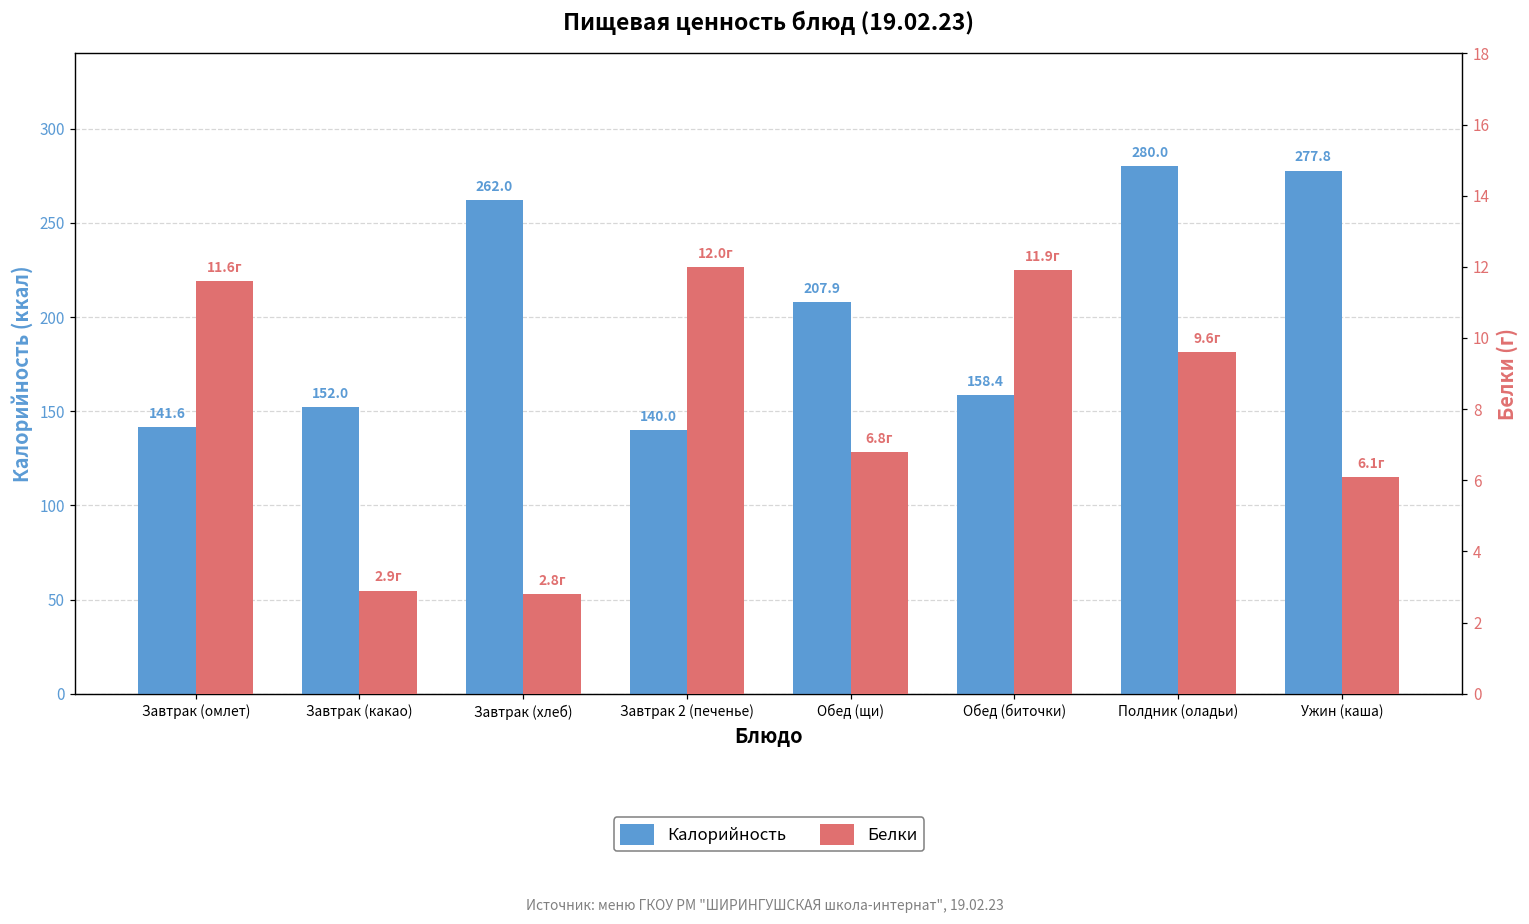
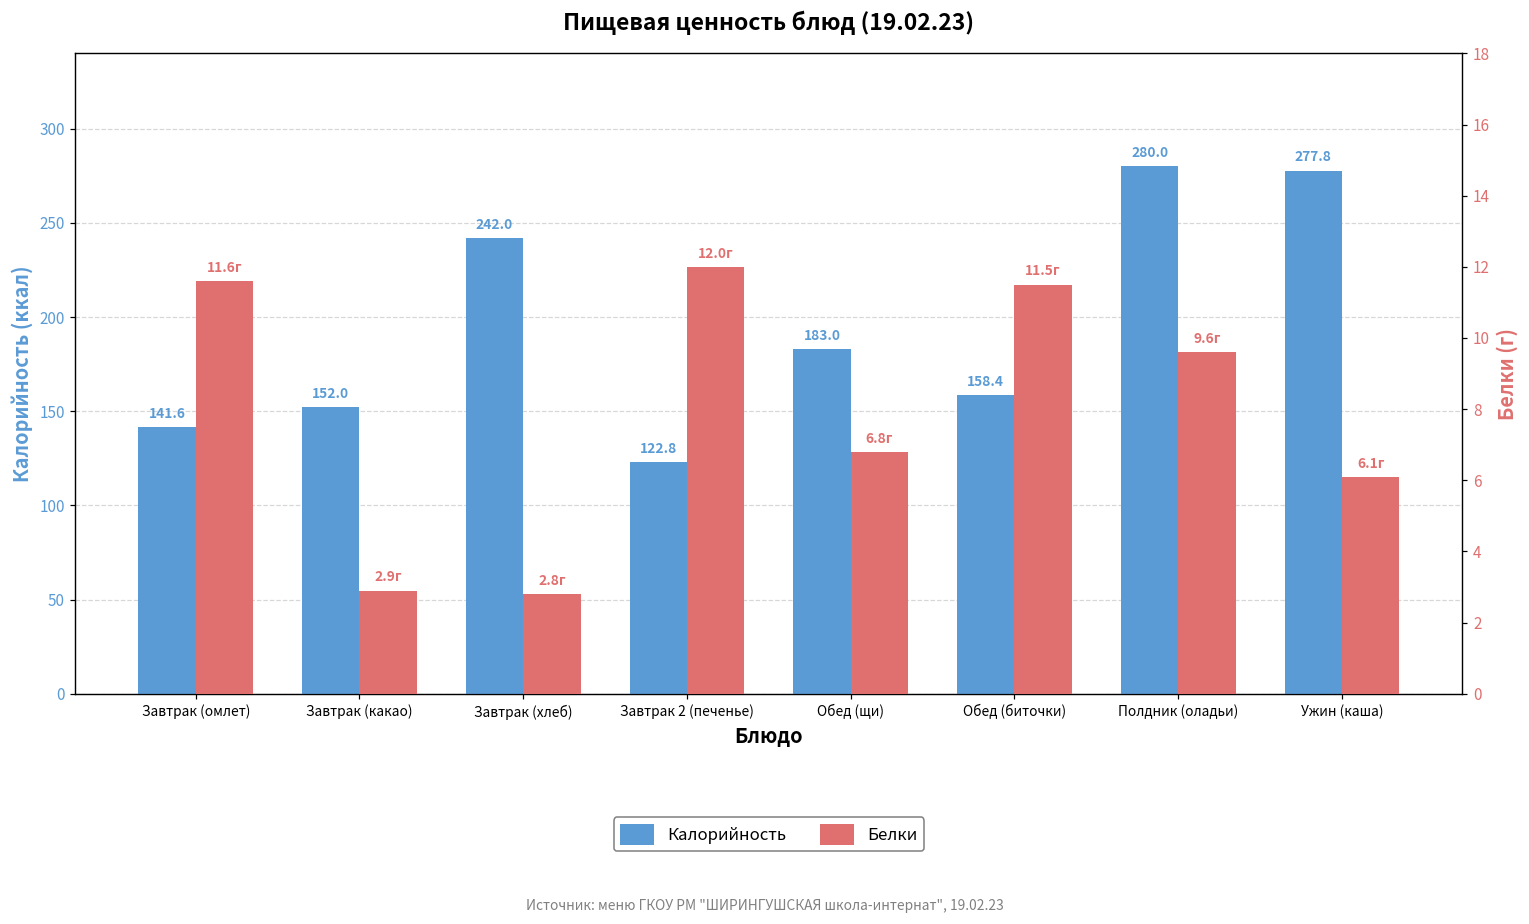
  {
    "Калорийность": {
      "Завтрак (омлет)": "141.6",
      "Завтрак (какао)": "152.0",
-     "Завтрак (хлеб)": "262.0",
-     "Завтрак 2 (печенье)": "140.0",
-     "Обед (щи)": "207.9",
+     "Завтрак (хлеб)": "242.0",
+     "Завтрак 2 (печенье)": "122.8",
+     "Обед (щи)": "183.0",
      "Обед (биточки)": "158.4",
      "Полдник (оладьи)": "280.0",
      "Ужин (каша)": "277.8"
    },
    "Белки": {
      "Завтрак (омлет)": "11.6г",
      "Завтрак (какао)": "2.9г",
      "Завтрак (хлеб)": "2.8г",
      "Завтрак 2 (печенье)": "12.0г",
      "Обед (щи)": "6.8г",
-     "Обед (биточки)": "11.9г",
+     "Обед (биточки)": "11.5г",
      "Полдник (оладьи)": "9.6г",
      "Ужин (каша)": "6.1г"
    }
  }
